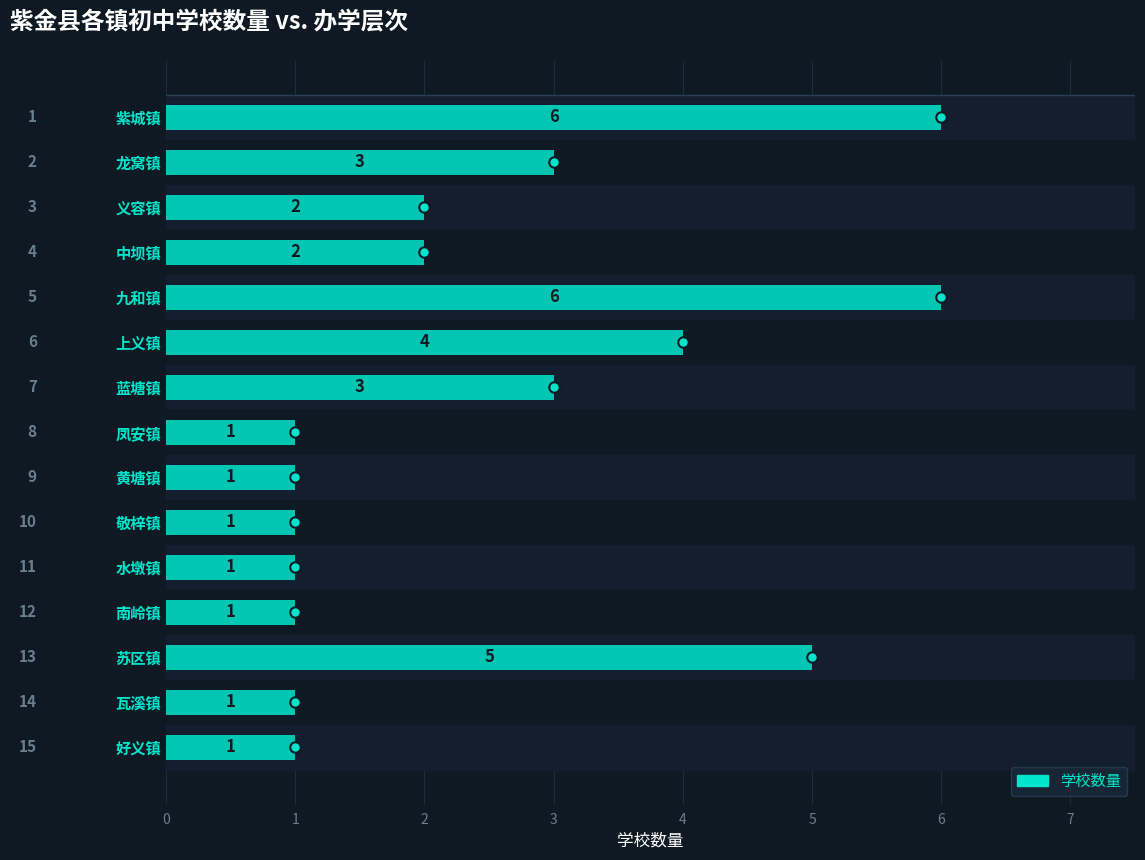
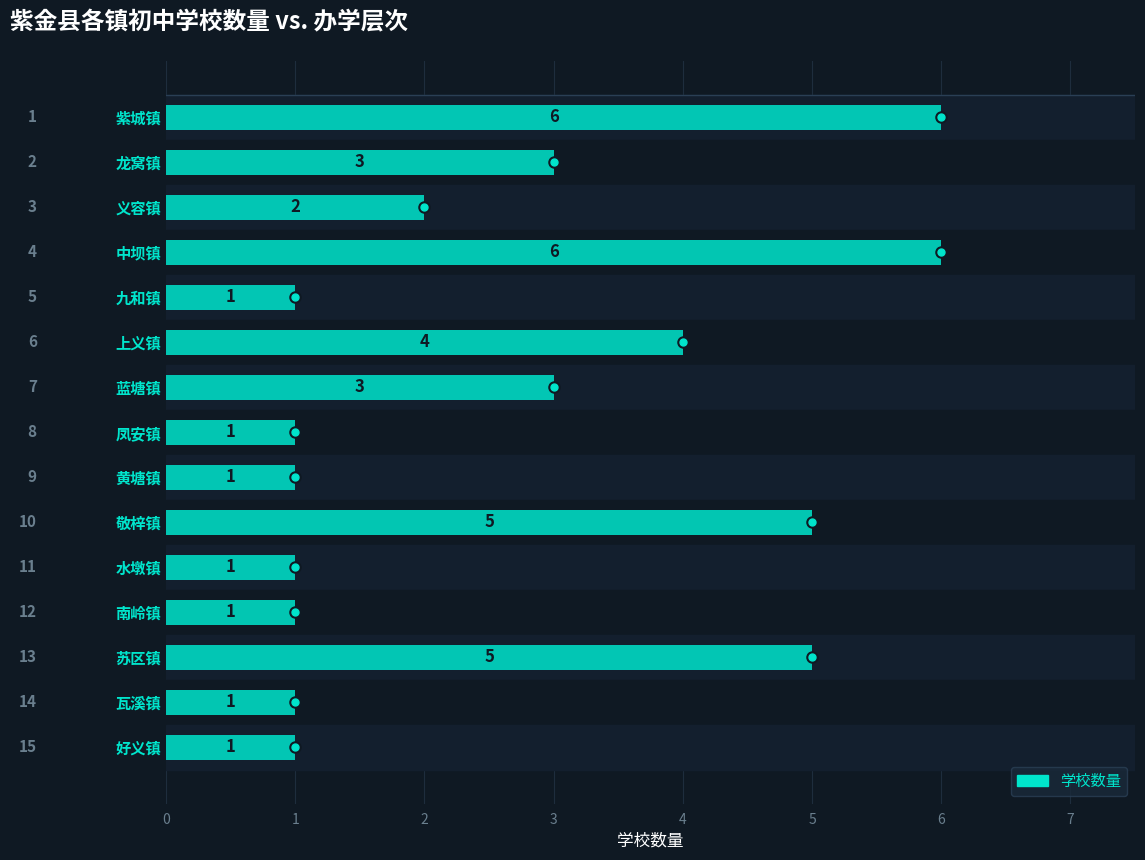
  {
    "学校数量": {
      "紫城镇": 6,
      "龙窝镇": 3,
      "义容镇": 2,
-     "中坝镇": 2,
-     "九和镇": 6,
+     "中坝镇": 6,
+     "九和镇": 1,
      "上义镇": 4,
      "蓝塘镇": 3,
      "凤安镇": 1,
      "黄塘镇": 1,
-     "敬梓镇": 1,
+     "敬梓镇": 5,
      "水墩镇": 1,
      "南岭镇": 1,
      "苏区镇": 5,
      "瓦溪镇": 1,
      "好义镇": 1
    }
  }
